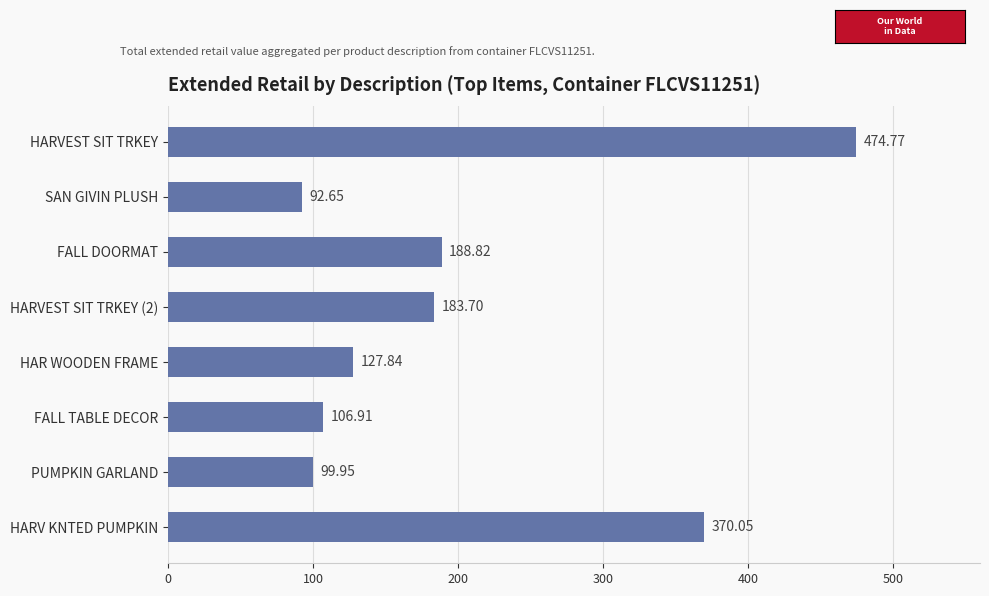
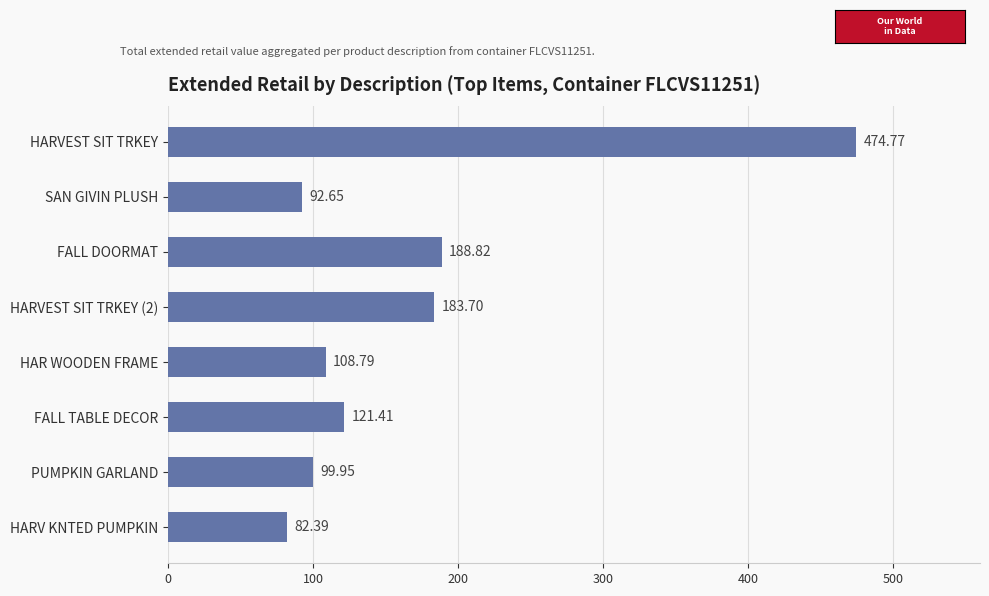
  {
    "HARVEST SIT TRKEY": 474.77,
    "SAN GIVIN PLUSH": 92.65,
    "FALL DOORMAT": 188.82,
    "HARVEST SIT TRKEY (2)": 183.70,
-   "HAR WOODEN FRAME": 127.84,
-   "FALL TABLE DECOR": 106.91,
+   "HAR WOODEN FRAME": 108.79,
+   "FALL TABLE DECOR": 121.41,
    "PUMPKIN GARLAND": 99.95,
-   "HARV KNTED PUMPKIN": 370.05
+   "HARV KNTED PUMPKIN": 82.39
  }
